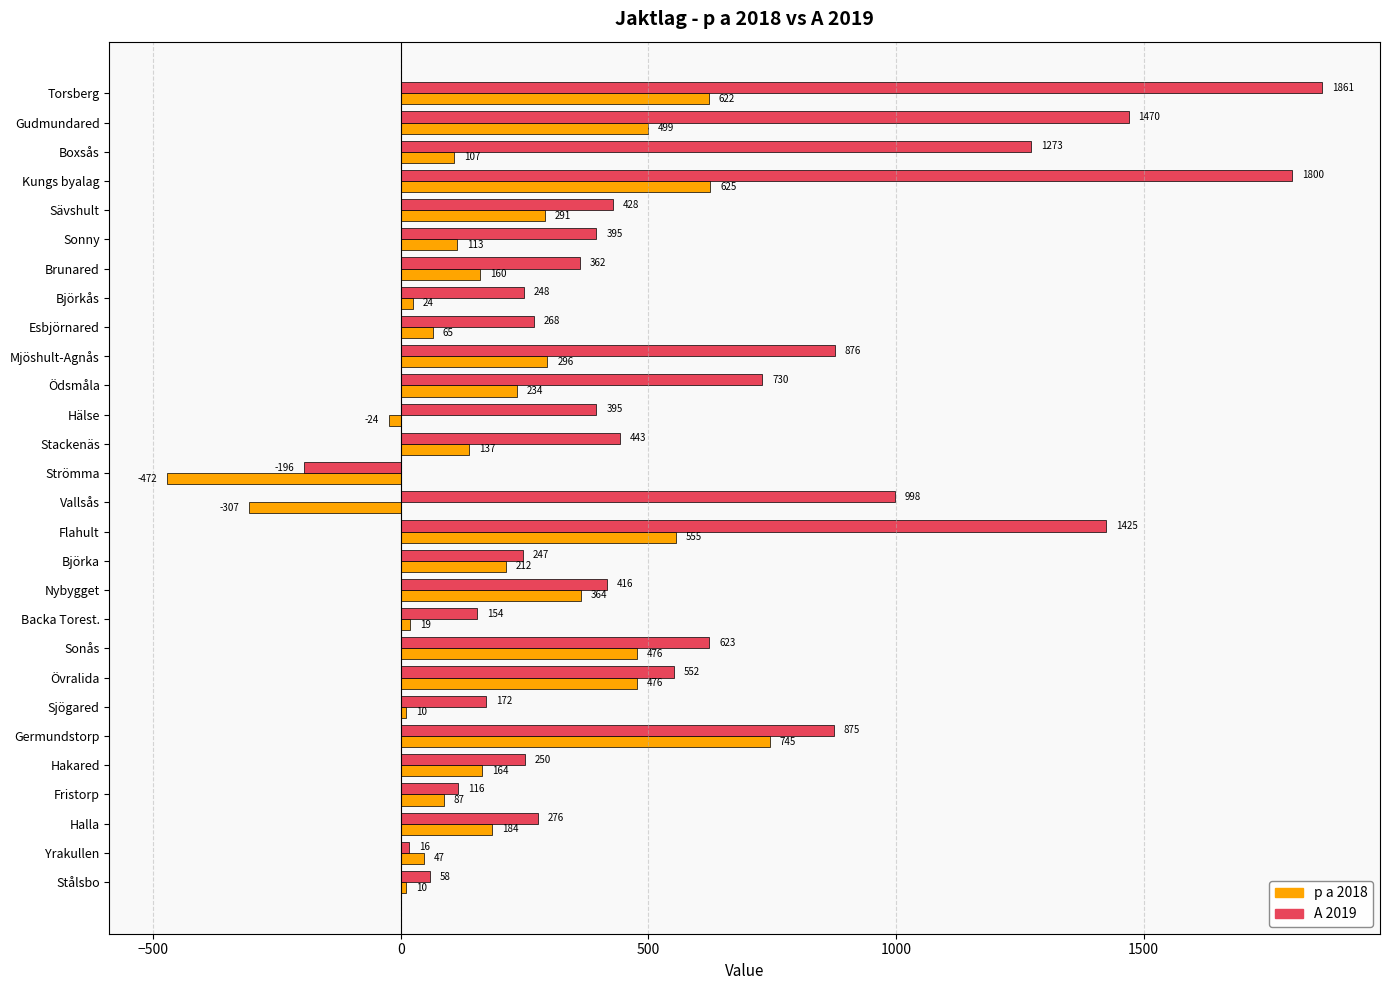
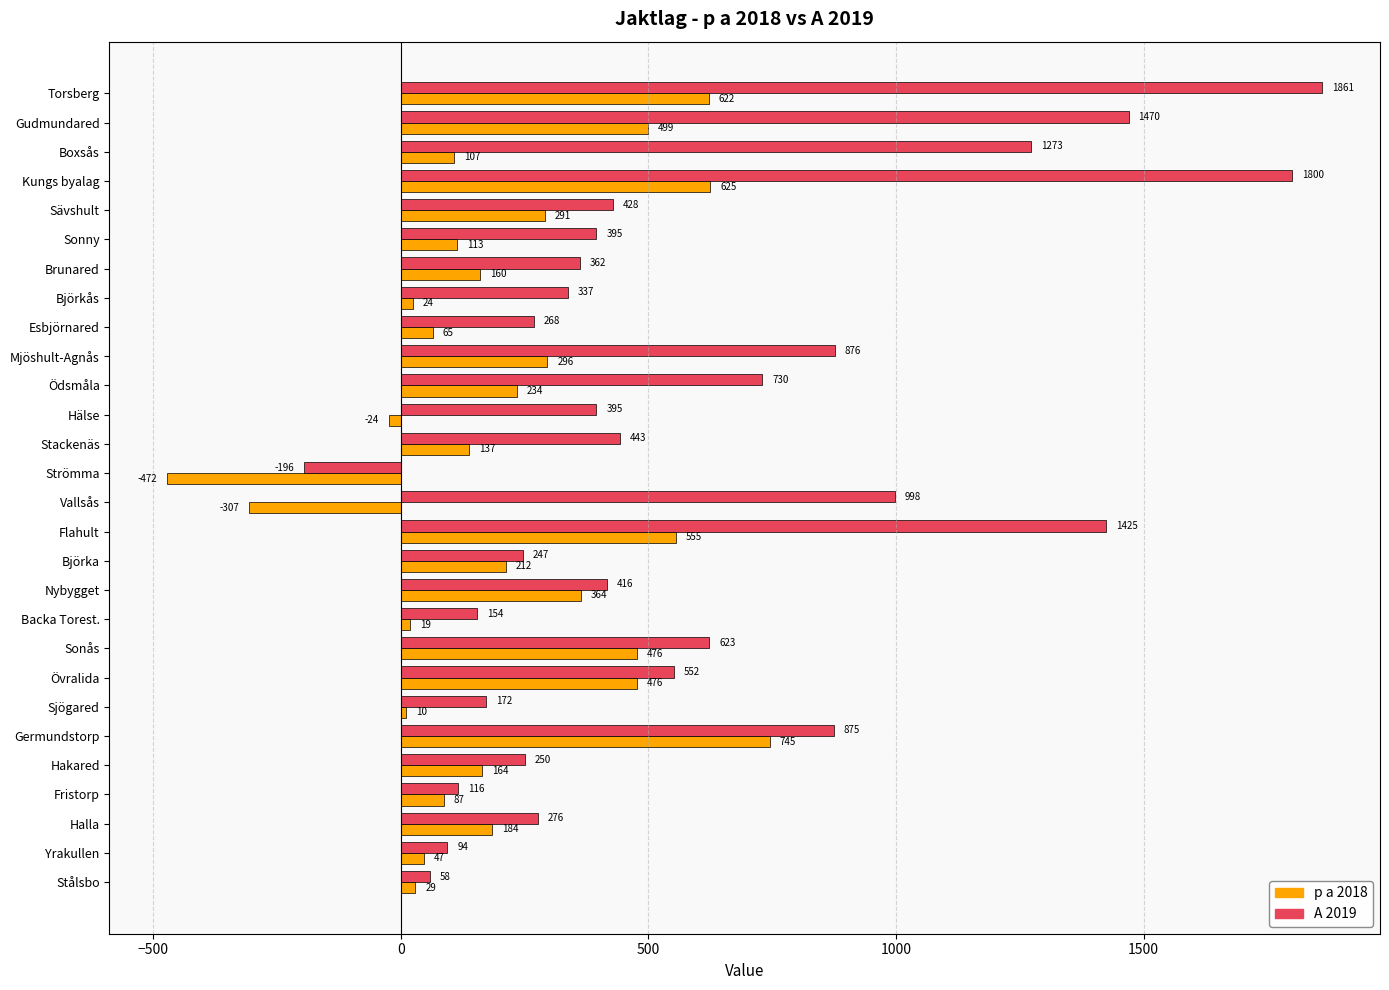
  {
    "p a 2018": {
      "Torsberg": 622,
      "Gudmundared": 499,
      "Boxsås": 107,
      "Kungs byalag": 625,
      "Sävshult": 291,
      "Sonny": 113,
      "Brunared": 160,
      "Björkås": 24,
      "Esbjörnared": 65,
      "Mjöshult-Agnås": 296,
      "Ödsmåla": 234,
      "Hälse": -24,
      "Stackenäs": 137,
      "Strömma": -472,
      "Vallsås": -307,
      "Flahult": 555,
      "Björka": 212,
      "Nybygget": 364,
      "Backa Torest.": 19,
      "Sonås": 476,
      "Övralida": 476,
      "Sjögared": 10,
      "Germundstorp": 745,
      "Hakared": 164,
      "Fristorp": 87,
      "Halla": 184,
      "Yrakullen": 47,
-     "Stålsbo": 10
+     "Stålsbo": 29
    },
    "A 2019": {
      "Torsberg": 1861,
      "Gudmundared": 1470,
      "Boxsås": 1273,
      "Kungs byalag": 1800,
      "Sävshult": 428,
      "Sonny": 395,
      "Brunared": 362,
-     "Björkås": 248,
+     "Björkås": 337,
      "Esbjörnared": 268,
      "Mjöshult-Agnås": 876,
      "Ödsmåla": 730,
      "Hälse": 395,
      "Stackenäs": 443,
      "Strömma": -196,
      "Vallsås": 998,
      "Flahult": 1425,
      "Björka": 247,
      "Nybygget": 416,
      "Backa Torest.": 154,
      "Sonås": 623,
      "Övralida": 552,
      "Sjögared": 172,
      "Germundstorp": 875,
      "Hakared": 250,
      "Fristorp": 116,
      "Halla": 276,
-     "Yrakullen": 16,
+     "Yrakullen": 94,
      "Stålsbo": 58
    }
  }
